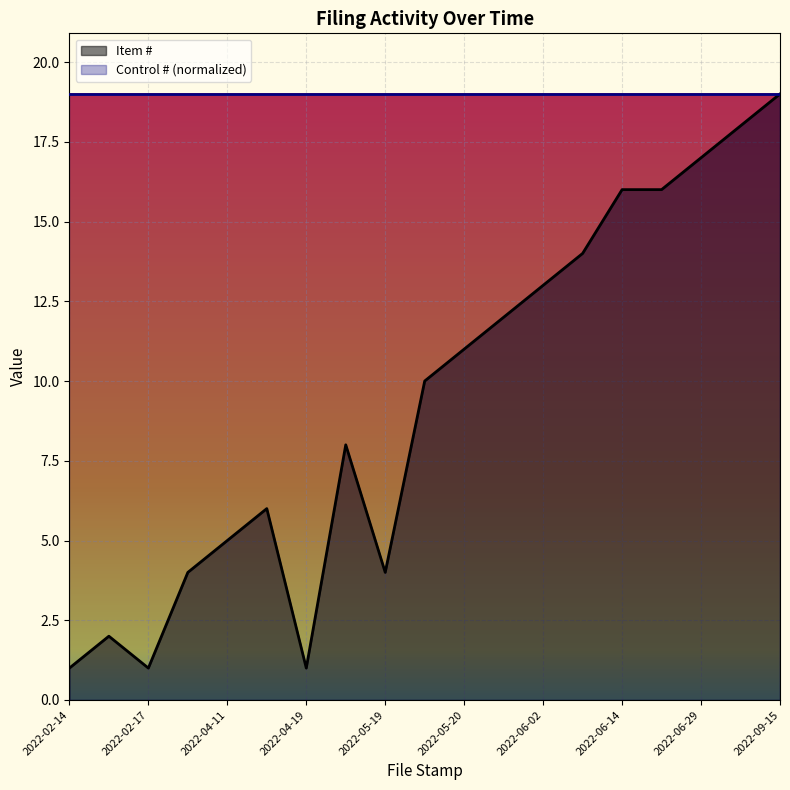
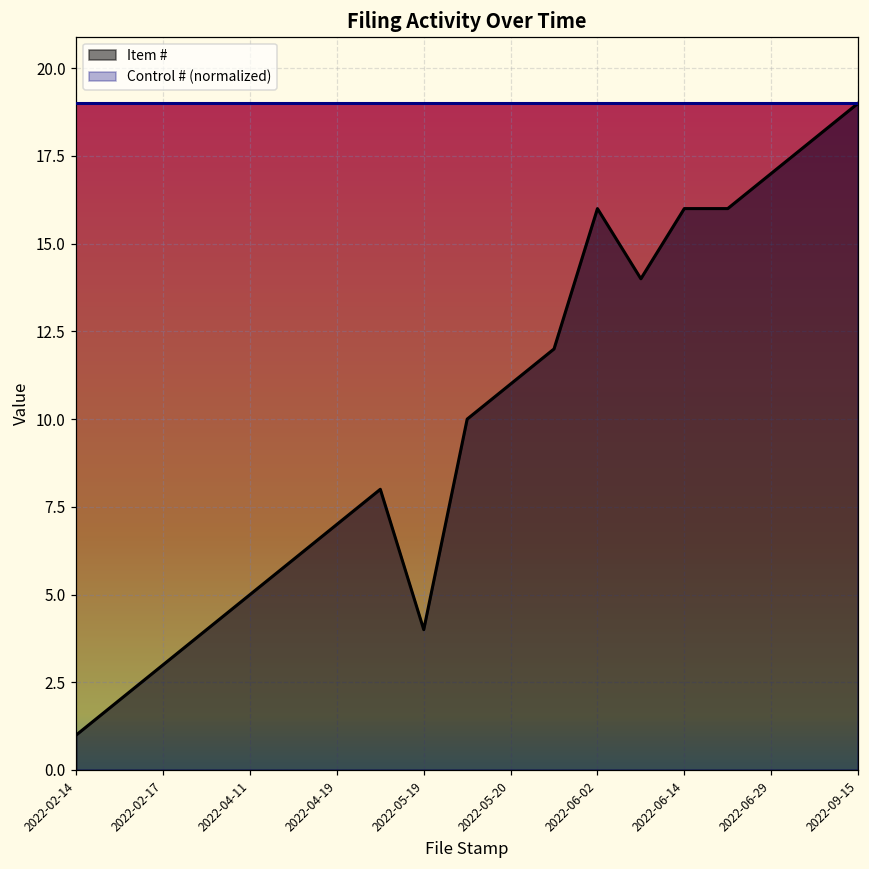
  {
    "Item #": {
-     "2022-02-17": 1,
+     "2022-02-17": 3,
      "2022-04-11": 5,
-     "2022-04-19": 1,
+     "2022-04-19": 7,
      "2022-05-19": 4,
-     "2022-06-02": 13,
+     "2022-06-02": 16,
      "2022-06-14": 16,
      "2022-06-29": 17
    },
    "Control # (normalized)": {
      "2022-02-17": 19,
      "2022-04-11": 19,
      "2022-04-19": 19,
      "2022-05-19": 19,
      "2022-06-02": 19,
      "2022-06-14": 19,
      "2022-06-29": 19
    }
  }
